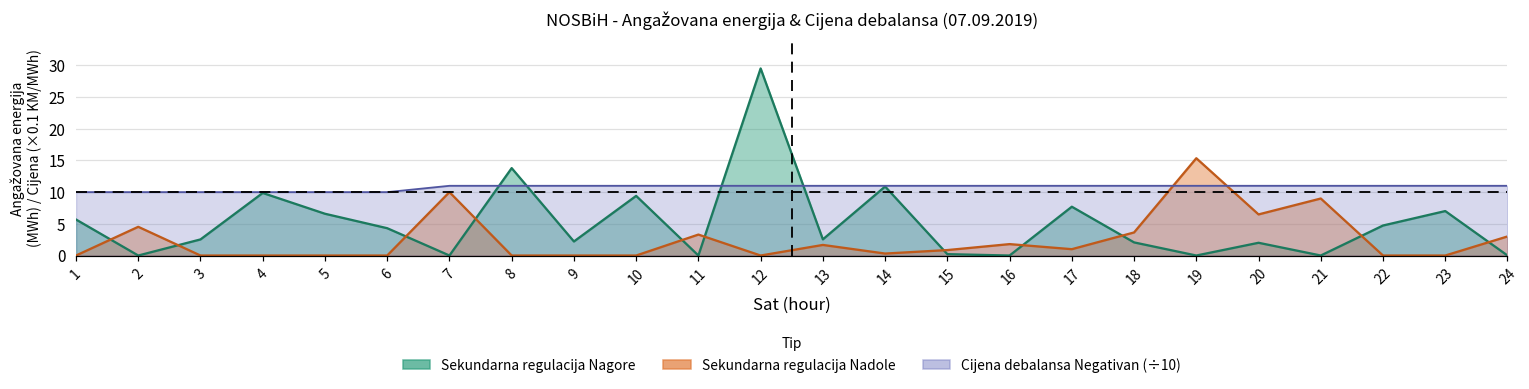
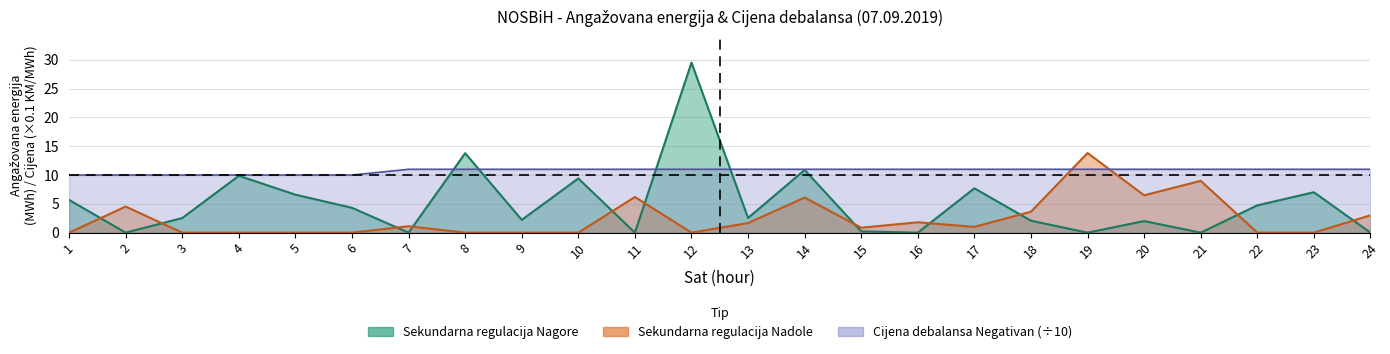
  {
    "Sekundarna regulacija Nagore": {
      "1": 6,
      "2": 0,
      "3": 3,
      "5": 7,
      "6": 4,
      "7": 0,
      "8": 14,
      "9": 2,
      "10": 9,
      "11": 0,
      "12": 30,
      "13": 3,
      "15": 0,
      "16": 0,
      "17": 8,
      "18": 2,
      "19": 0,
      "20": 2,
      "21": 0,
      "22": 5,
      "23": 7,
      "24": 0
    },
    "Sekundarna regulacija Nadole": {
      "1": 0,
      "2": 5,
      "3": 0,
      "4": 0,
      "5": 0,
      "6": 0,
-     "7": 10,
+     "7": 1,
      "8": 0,
      "9": 0,
      "10": 0,
-     "11": 3,
+     "11": 6,
      "12": 0,
      "13": 2,
-     "14": 0,
+     "14": 6,
      "15": 1,
      "16": 2,
      "17": 1,
      "18": 4,
-     "19": 15,
+     "19": 14,
      "20": 6,
      "21": 9,
      "22": 0,
      "23": 0,
      "24": 3
    },
    "Cijena debalansa Negativan (÷10)": {
      "1": 10,
      "2": 10,
      "3": 10,
      "5": 10,
      "6": 10,
      "7": 11,
      "8": 11,
      "9": 11,
      "10": 11,
      "11": 11,
      "12": 11,
      "13": 11,
      "15": 11,
      "16": 11,
      "17": 11,
      "18": 11,
      "19": 11,
      "20": 11,
      "21": 11,
      "22": 11,
      "23": 11,
      "24": 11
    }
  }
